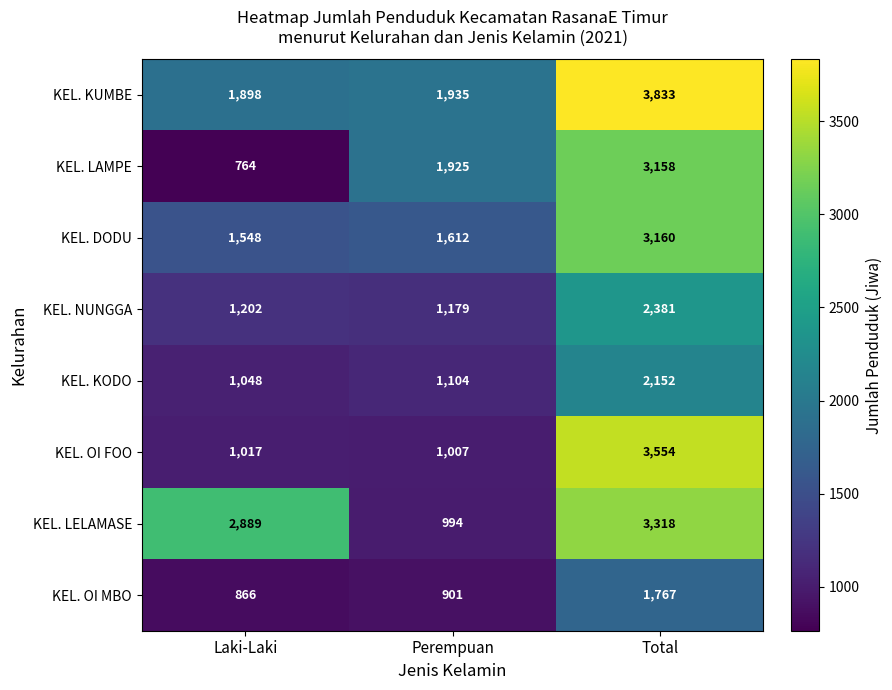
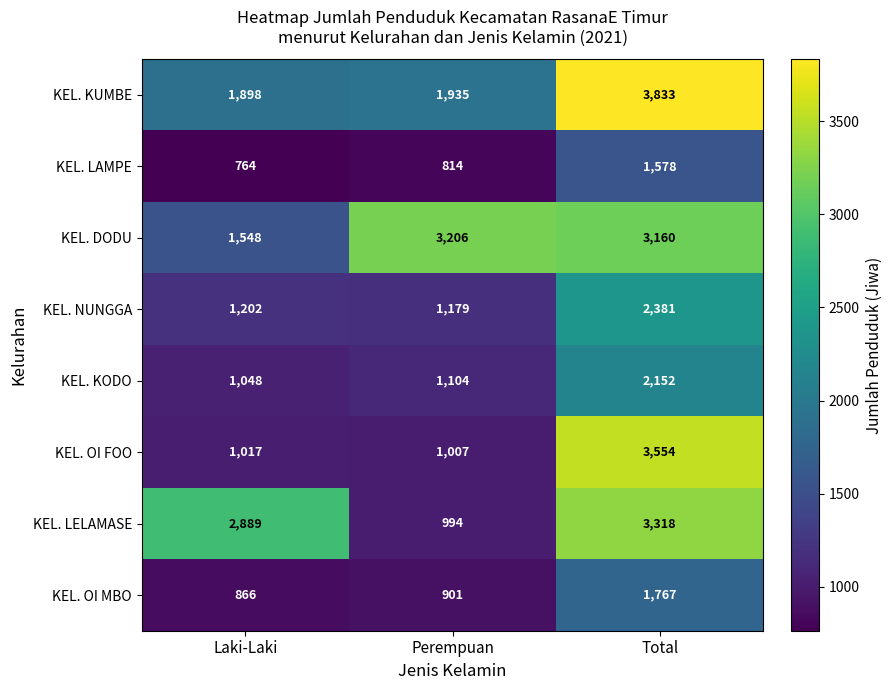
  {
    "KEL. KUMBE": {
      "Laki-Laki": "1,898",
      "Perempuan": "1,935",
      "Total": "3,833"
    },
    "KEL. LAMPE": {
      "Laki-Laki": "764",
-     "Perempuan": "1,925",
-     "Total": "3,158"
+     "Perempuan": "814",
+     "Total": "1,578"
    },
    "KEL. DODU": {
      "Laki-Laki": "1,548",
-     "Perempuan": "1,612",
+     "Perempuan": "3,206",
      "Total": "3,160"
    },
    "KEL. NUNGGA": {
      "Laki-Laki": "1,202",
      "Perempuan": "1,179",
      "Total": "2,381"
    },
    "KEL. KODO": {
      "Laki-Laki": "1,048",
      "Perempuan": "1,104",
      "Total": "2,152"
    },
    "KEL. OI FOO": {
      "Laki-Laki": "1,017",
      "Perempuan": "1,007",
      "Total": "3,554"
    },
    "KEL. LELAMASE": {
      "Laki-Laki": "2,889",
      "Perempuan": "994",
      "Total": "3,318"
    },
    "KEL. OI MBO": {
      "Laki-Laki": "866",
      "Perempuan": "901",
      "Total": "1,767"
    }
  }
